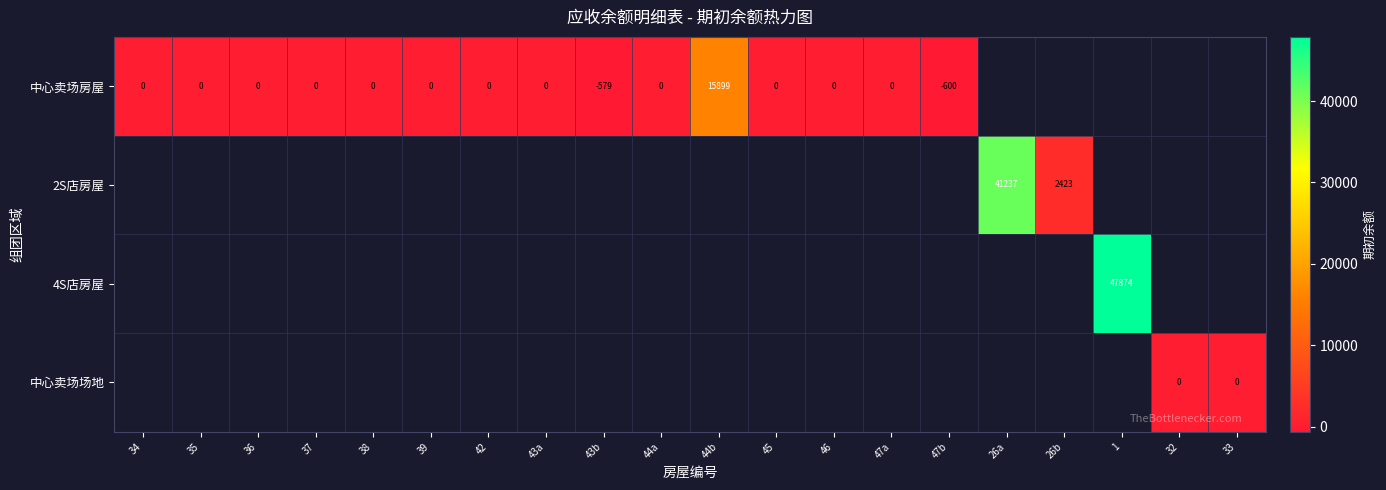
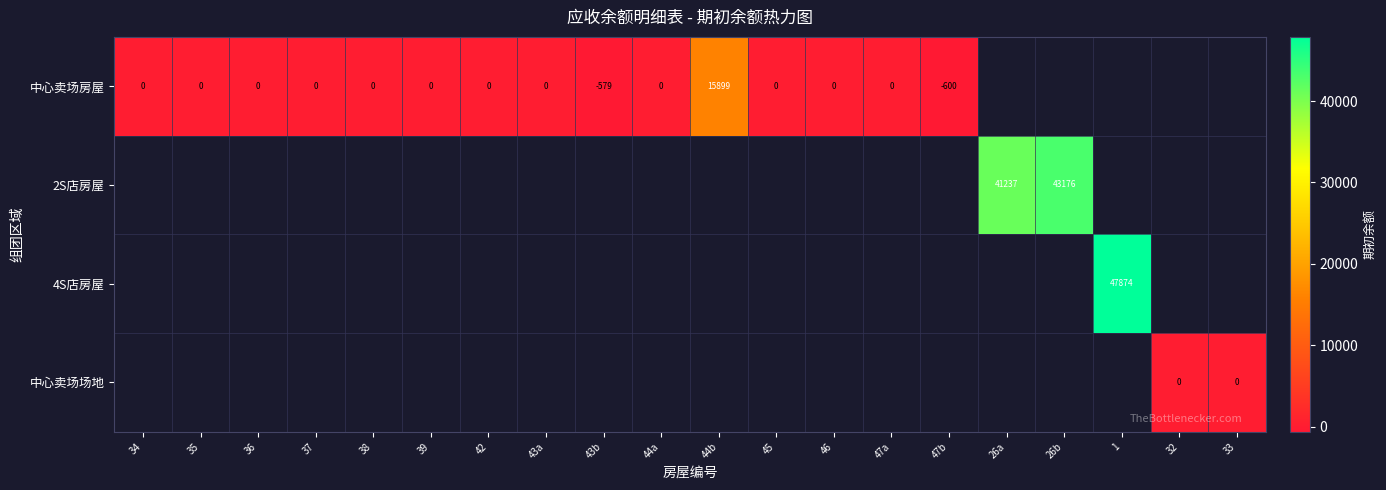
  {
    "中心卖场房屋": {
      "34": 0,
      "35": 0,
      "36": 0,
      "37": 0,
      "38": 0,
      "39": 0,
      "42": 0,
      "43a": 0,
      "43b": -579,
      "44a": 0,
      "44b": 15899,
      "45": 0,
      "46": 0,
      "47a": 0,
      "47b": -600
    },
    "2S店房屋": {
      "26a": 41237,
-     "26b": 2423
+     "26b": 43176
    },
    "4S店房屋": {
      "1": 47874
    },
    "中心卖场场地": {
      "33": 0
    }
  }
